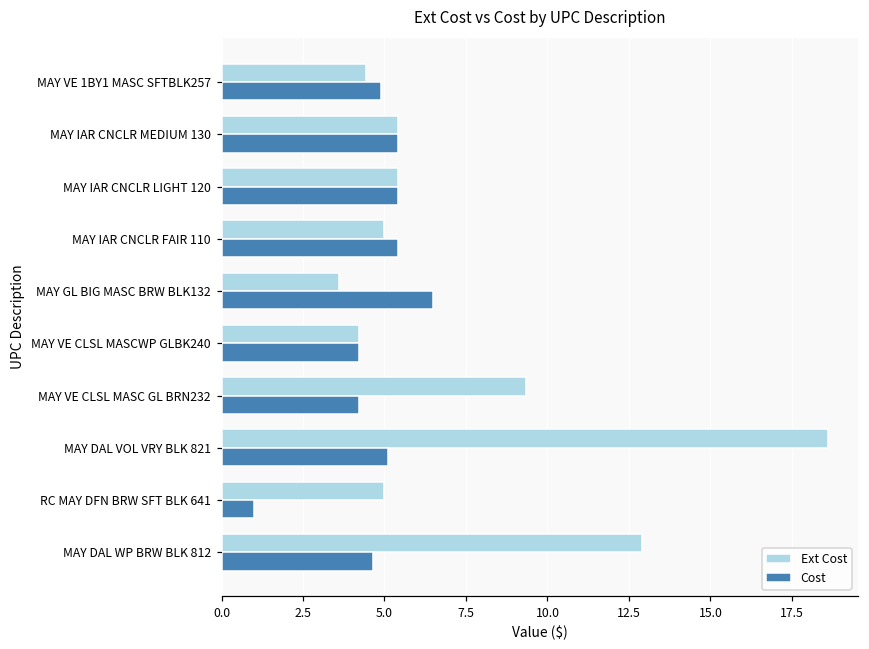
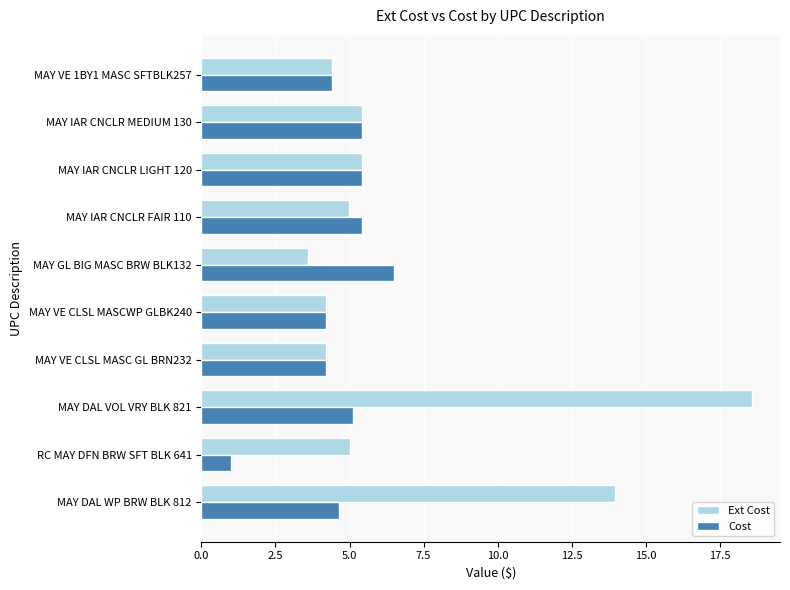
  {
    "Ext Cost": {
      "MAY VE 1BY1 MASC SFTBLK257": 4.4,
      "MAY IAR CNCLR MEDIUM 130": 5.4,
      "MAY IAR CNCLR LIGHT 120": 5.4,
      "MAY IAR CNCLR FAIR 110": 5.0,
      "MAY GL BIG MASC BRW BLK132": 3.6,
      "MAY VE CLSL MASCWP GLBK240": 4.2,
-     "MAY VE CLSL MASC GL BRN232": 9.3,
+     "MAY VE CLSL MASC GL BRN232": 4.2,
      "MAY DAL VOL VRY BLK 821": 18.6,
      "RC MAY DFN BRW SFT BLK 641": 5.0,
-     "MAY DAL WP BRW BLK 812": 12.9
+     "MAY DAL WP BRW BLK 812": 14.0
    },
    "Cost": {
-     "MAY VE 1BY1 MASC SFTBLK257": 4.9,
+     "MAY VE 1BY1 MASC SFTBLK257": 4.4,
      "MAY IAR CNCLR MEDIUM 130": 5.4,
      "MAY IAR CNCLR LIGHT 120": 5.4,
      "MAY IAR CNCLR FAIR 110": 5.4,
      "MAY GL BIG MASC BRW BLK132": 6.5,
      "MAY VE CLSL MASCWP GLBK240": 4.2,
      "MAY VE CLSL MASC GL BRN232": 4.2,
      "MAY DAL VOL VRY BLK 821": 5.1,
      "RC MAY DFN BRW SFT BLK 641": 1.0,
      "MAY DAL WP BRW BLK 812": 4.7
    }
  }
